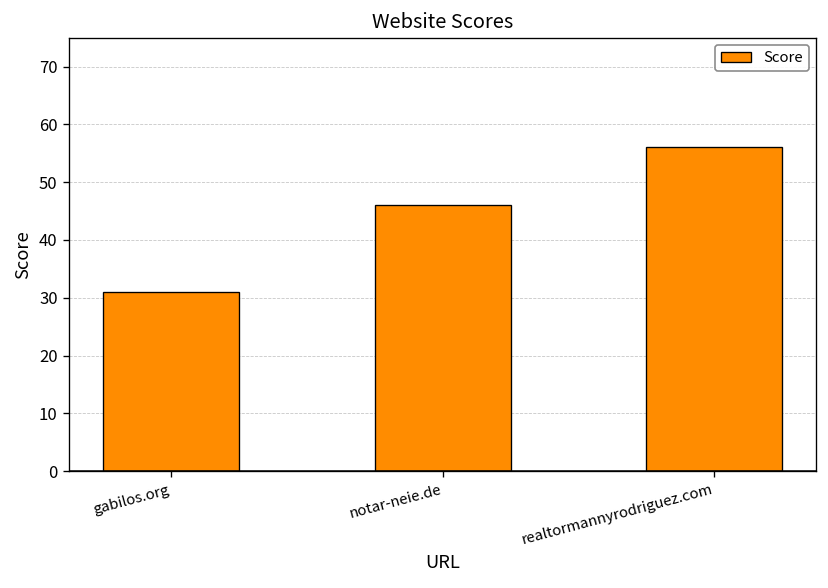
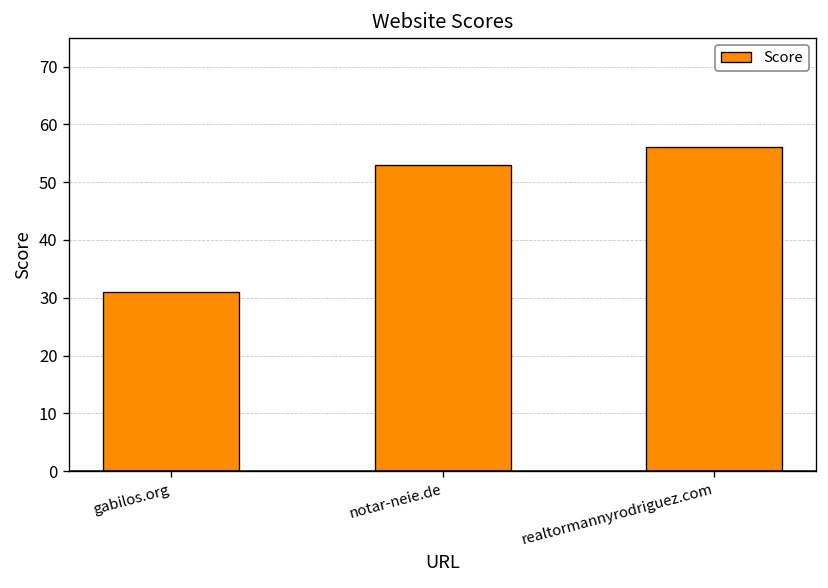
  {
    "gabilos.org": 31,
-   "notar-neie.de": 46,
+   "notar-neie.de": 53,
    "realtormannyrodriguez.com": 56
  }
